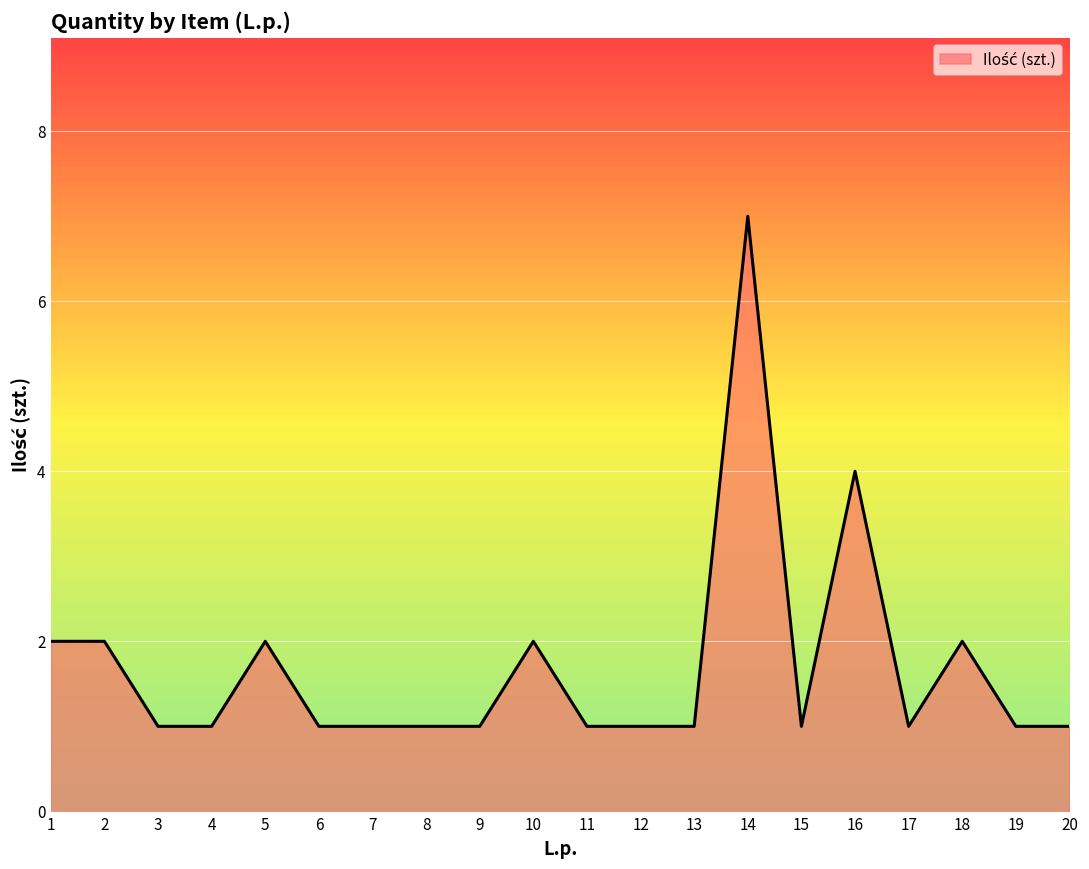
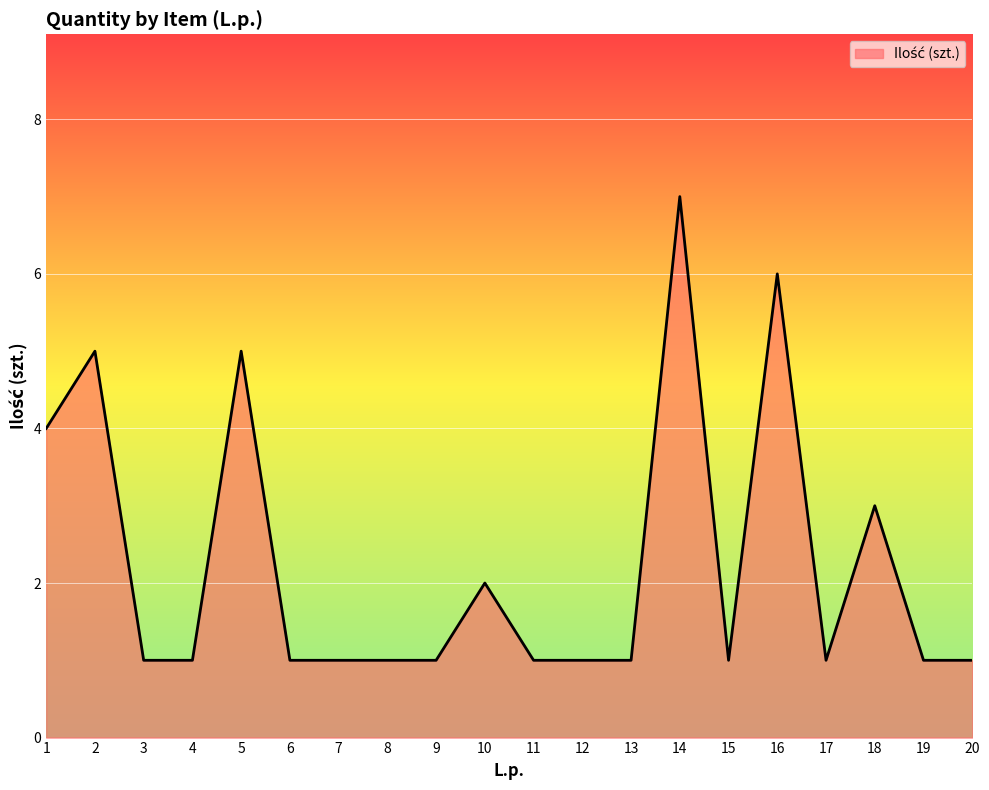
  {
-   "1": 2,
-   "2": 2,
+   "1": 4,
+   "2": 5,
    "3": 1,
    "4": 1,
-   "5": 2,
+   "5": 5,
    "6": 1,
    "7": 1,
    "8": 1,
    "9": 1,
    "10": 2,
    "11": 1,
    "12": 1,
    "13": 1,
    "14": 7,
    "15": 1,
-   "16": 4,
+   "16": 6,
    "17": 1,
-   "18": 2,
+   "18": 3,
    "19": 1,
    "20": 1
  }
